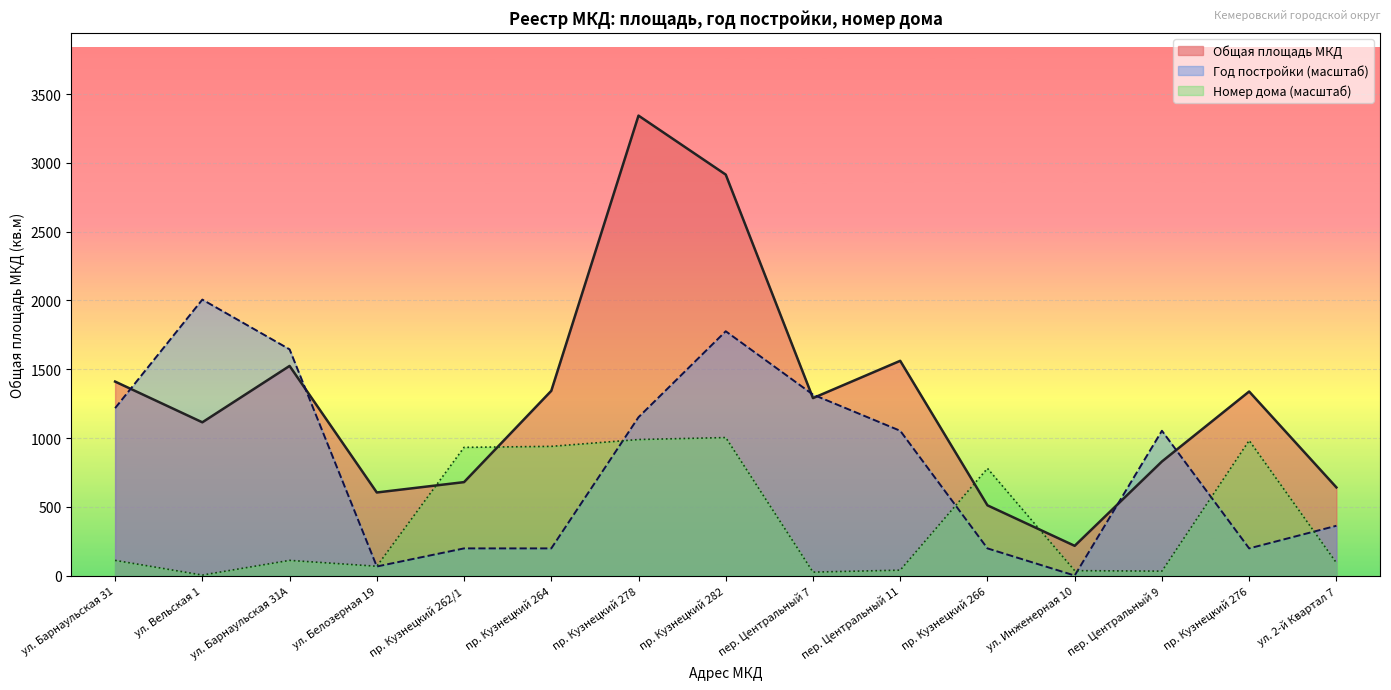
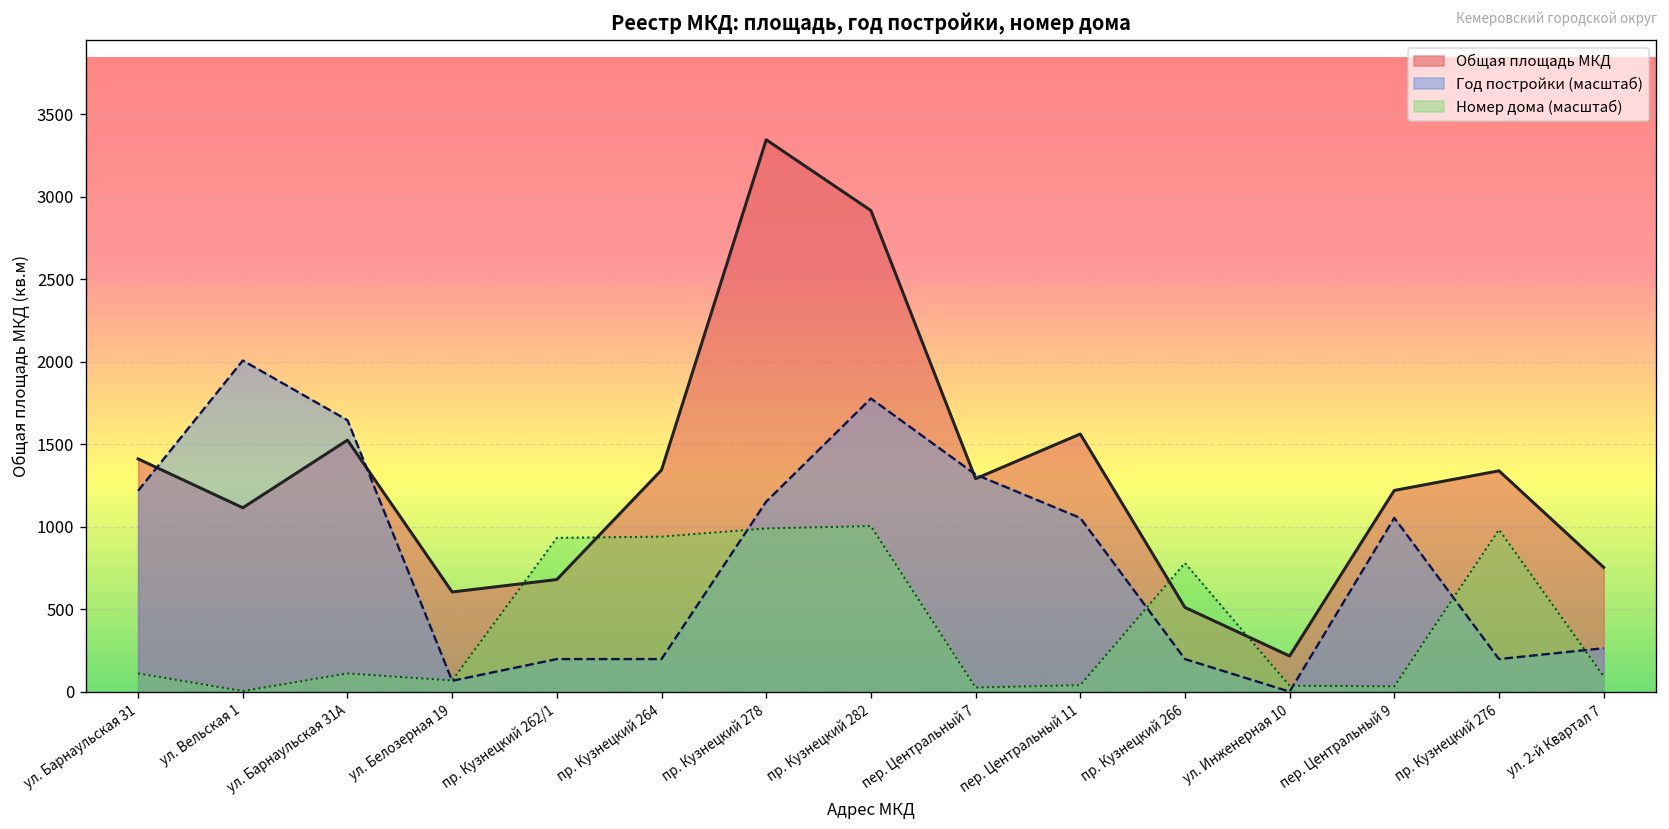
  {
    "Общая площадь МКД": {
      "ул. Барнаульская 31": 1410,
      "ул. Вельская 1": 1110,
      "ул. Барнаульская 31А": 1520,
      "ул. Белозерная 19": 600,
      "пр. Кузнецкий 262/1": 680,
      "пр. Кузнецкий 264": 1340,
      "пр. Кузнецкий 278": 3340,
      "пр. Кузнецкий 282": 2920,
      "пер. Центральный 7": 1290,
      "пер. Центральный 11": 1560,
      "пр. Кузнецкий 266": 510,
      "ул. Инженерная 10": 220,
-     "пер. Центральный 9": 830,
+     "пер. Центральный 9": 1220,
      "пр. Кузнецкий 276": 1340,
-     "ул. 2-й Квартал 7": 640
+     "ул. 2-й Квартал 7": 750
    },
    "Год постройки (масштаб)": {
      "ул. Барнаульская 31": 1220,
      "ул. Вельская 1": 2010,
      "ул. Барнаульская 31А": 1640,
      "пр. Кузнецкий 262/1": 200,
      "пр. Кузнецкий 264": 200,
      "пр. Кузнецкий 278": 1150,
      "пр. Кузнецкий 282": 1780,
      "пер. Центральный 7": 1320,
      "пер. Центральный 11": 1050,
      "пр. Кузнецкий 266": 200,
      "ул. Инженерная 10": 0,
      "пер. Центральный 9": 1050,
      "пр. Кузнецкий 276": 200,
-     "ул. 2-й Квартал 7": 360
+     "ул. 2-й Квартал 7": 260
    },
    "Номер дома (масштаб)": {
      "ул. Барнаульская 31": 110,
      "ул. Вельская 1": 0,
      "ул. Барнаульская 31А": 110,
      "пр. Кузнецкий 262/1": 930,
      "пр. Кузнецкий 264": 940,
      "пр. Кузнецкий 278": 990,
      "пр. Кузнецкий 282": 1000,
      "пер. Центральный 7": 20,
      "пер. Центральный 11": 40,
      "пр. Кузнецкий 266": 780,
      "ул. Инженерная 10": 40,
      "пер. Центральный 9": 30,
      "пр. Кузнецкий 276": 980,
      "ул. 2-й Квартал 7": 90
    }
  }
